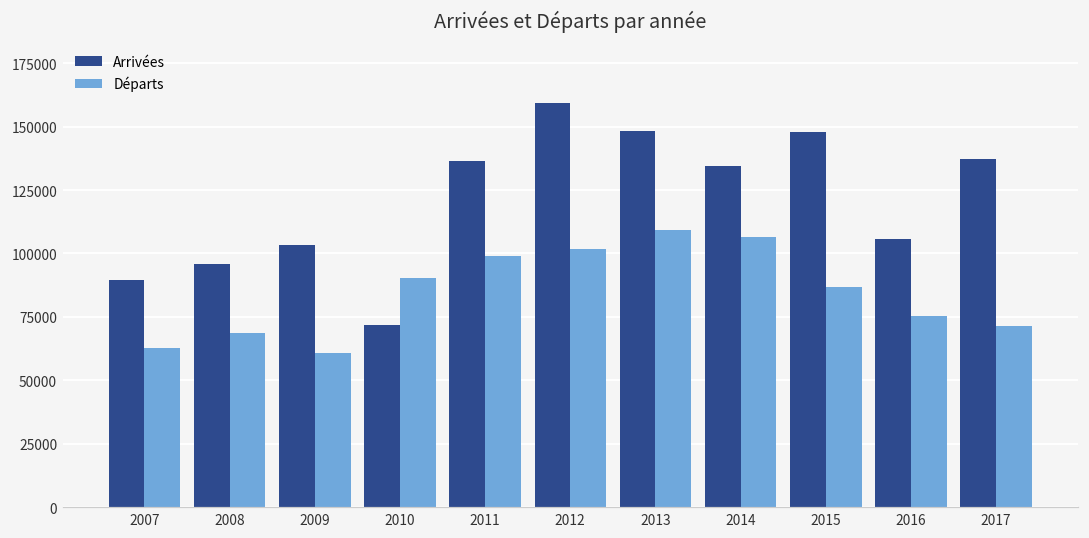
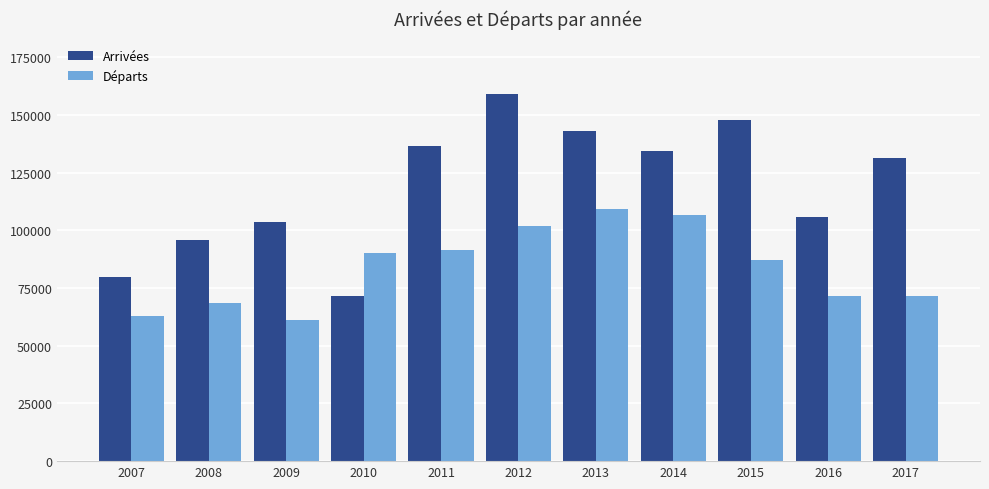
  {
    "Arrivées": {
-     "2007": 90000,
+     "2007": 80000,
      "2008": 96000,
      "2009": 103000,
      "2010": 72000,
      "2011": 137000,
      "2012": 159000,
-     "2013": 148000,
+     "2013": 143000,
      "2014": 134000,
      "2015": 148000,
      "2016": 106000,
-     "2017": 137000
+     "2017": 131000
    },
    "Départs": {
      "2007": 63000,
      "2008": 69000,
      "2009": 61000,
      "2010": 90000,
-     "2011": 99000,
+     "2011": 91000,
      "2012": 102000,
      "2013": 109000,
      "2014": 107000,
      "2015": 87000,
-     "2016": 75000,
+     "2016": 72000,
      "2017": 71000
    }
  }
